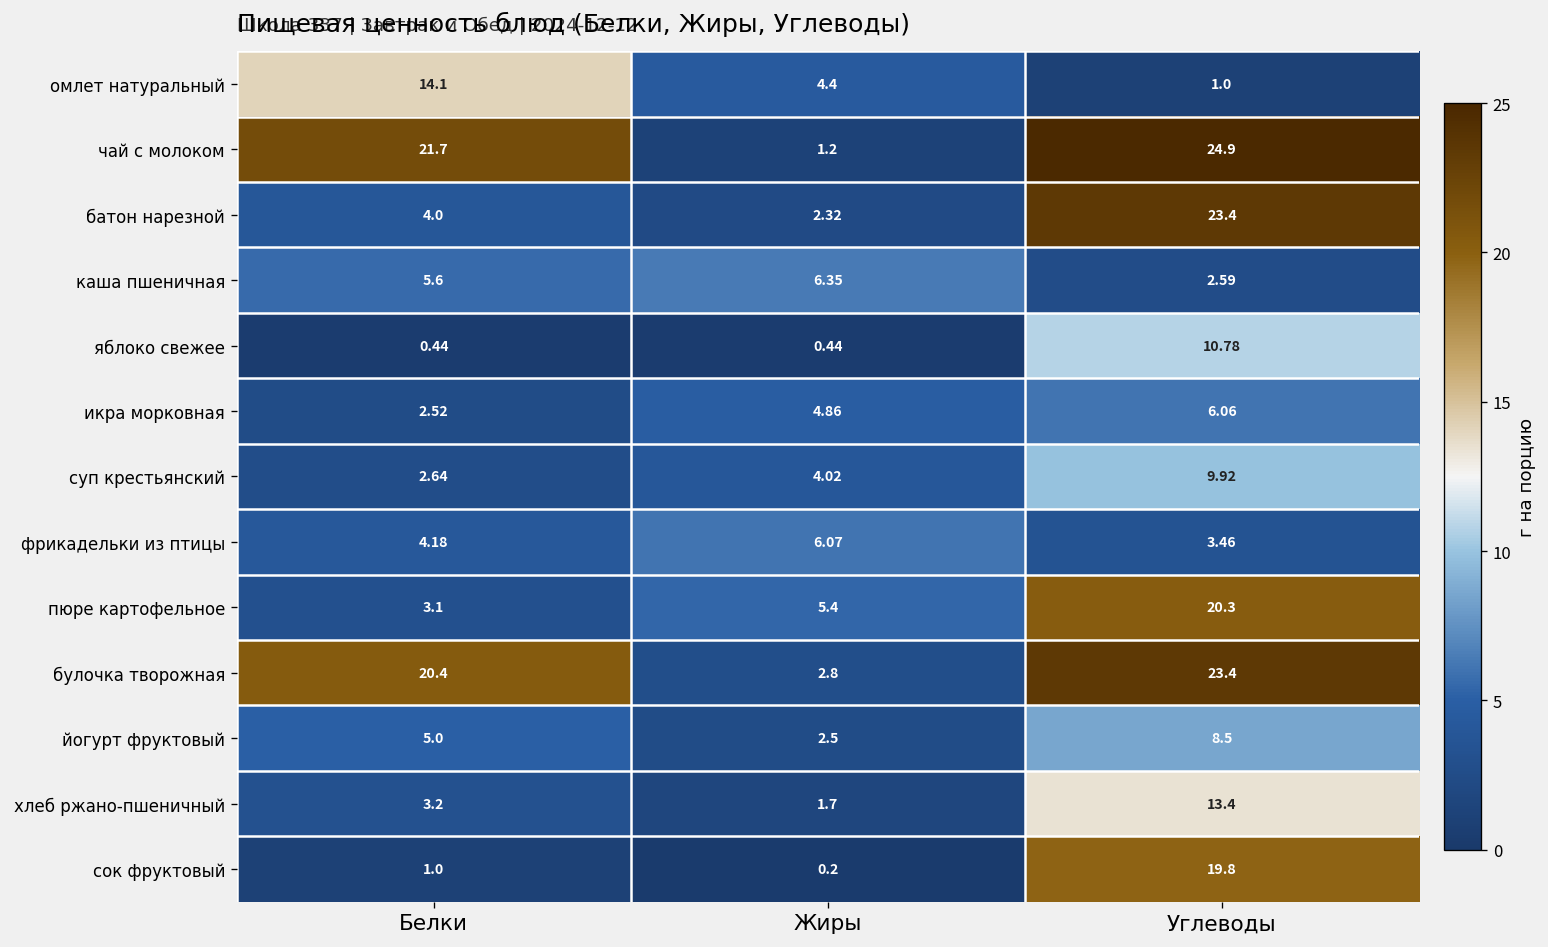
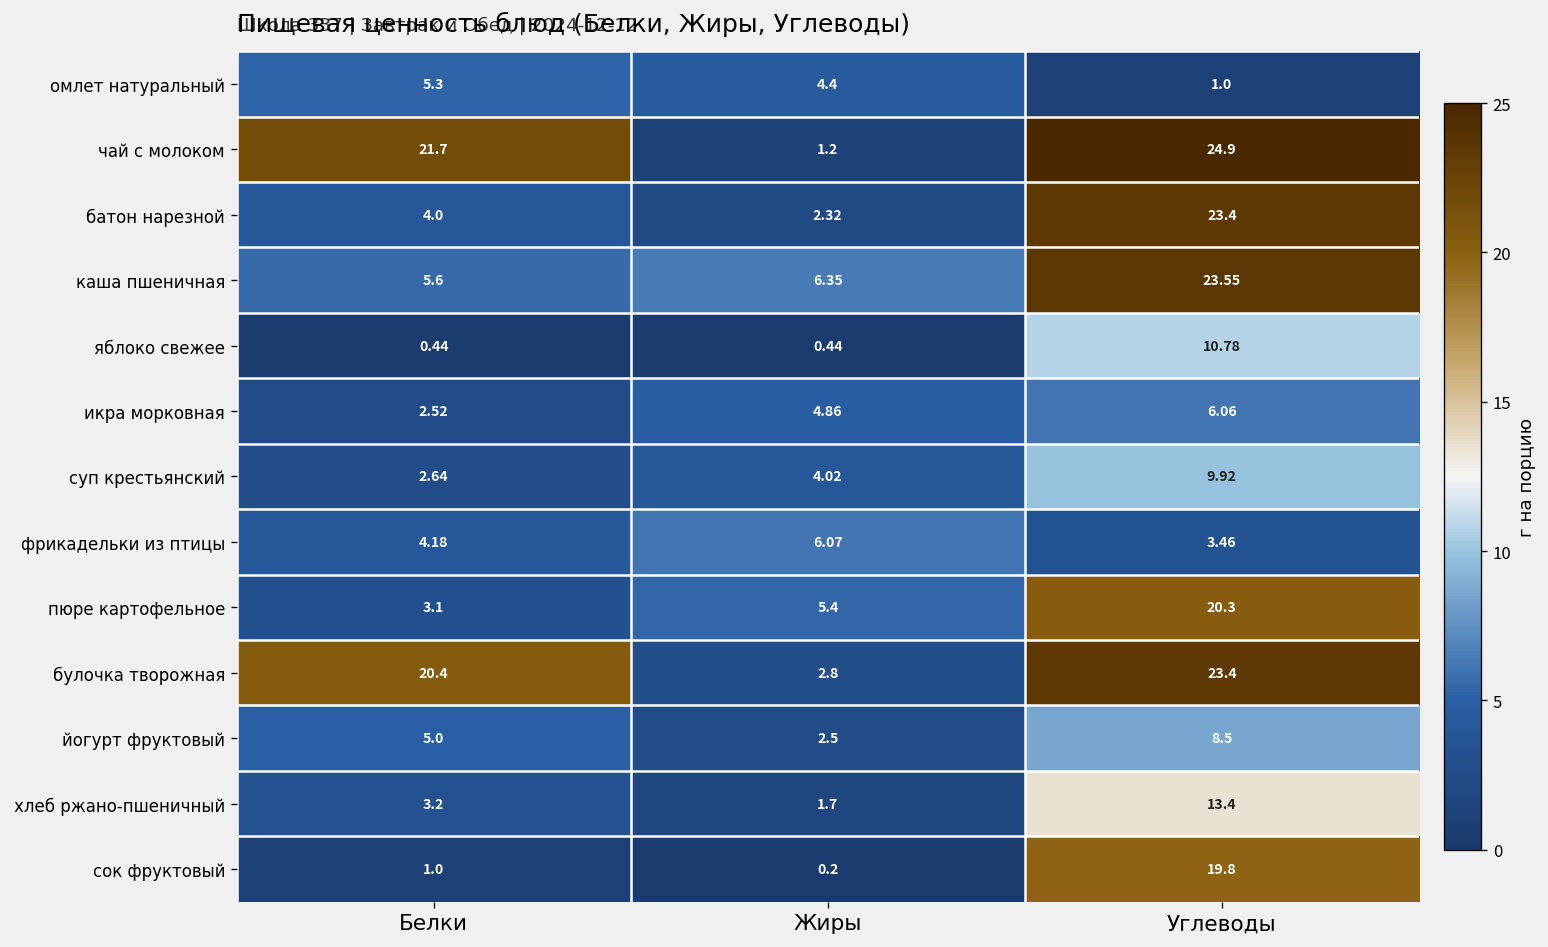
  {
    "омлет натуральный": {
-     "Белки": 14.1,
+     "Белки": 5.3,
      "Жиры": 4.4,
      "Углеводы": 1.0
    },
    "чай с молоком": {
      "Белки": 21.7,
      "Жиры": 1.2,
      "Углеводы": 24.9
    },
    "батон нарезной": {
      "Белки": 4.0,
      "Жиры": 2.32,
      "Углеводы": 23.4
    },
    "каша пшеничная": {
      "Белки": 5.6,
      "Жиры": 6.35,
-     "Углеводы": 2.59
+     "Углеводы": 23.55
    },
    "яблоко свежее": {
      "Белки": 0.44,
      "Жиры": 0.44,
      "Углеводы": 10.78
    },
    "икра морковная": {
      "Белки": 2.52,
      "Жиры": 4.86,
      "Углеводы": 6.06
    },
    "суп крестьянский": {
      "Белки": 2.64,
      "Жиры": 4.02,
      "Углеводы": 9.92
    },
    "фрикадельки из птицы": {
      "Белки": 4.18,
      "Жиры": 6.07,
      "Углеводы": 3.46
    },
    "пюре картофельное": {
      "Белки": 3.1,
      "Жиры": 5.4,
      "Углеводы": 20.3
    },
    "булочка творожная": {
      "Белки": 20.4,
      "Жиры": 2.8,
      "Углеводы": 23.4
    },
    "йогурт фруктовый": {
      "Белки": 5.0,
      "Жиры": 2.5,
      "Углеводы": 8.5
    },
    "хлеб ржано-пшеничный": {
      "Белки": 3.2,
      "Жиры": 1.7,
      "Углеводы": 13.4
    },
    "сок фруктовый": {
      "Белки": 1.0,
      "Жиры": 0.2,
      "Углеводы": 19.8
    }
  }
